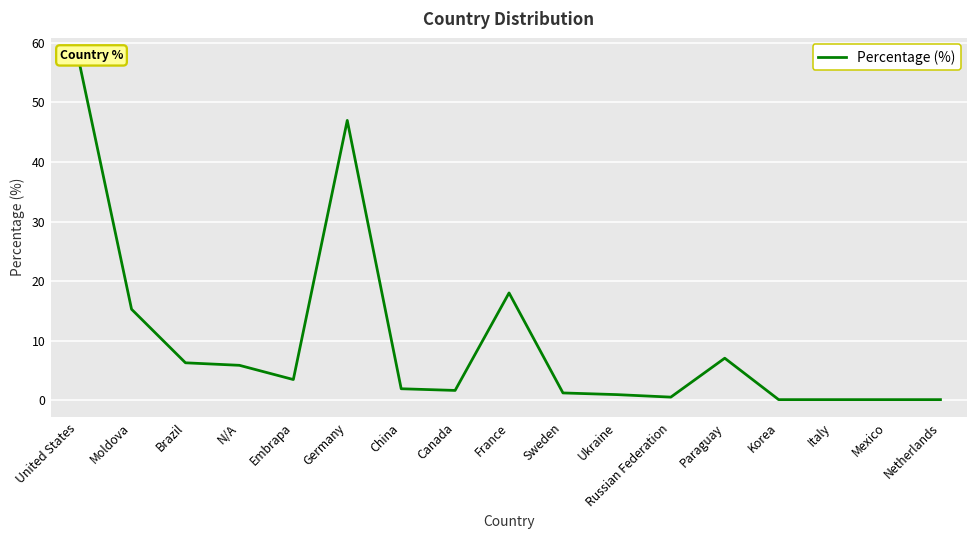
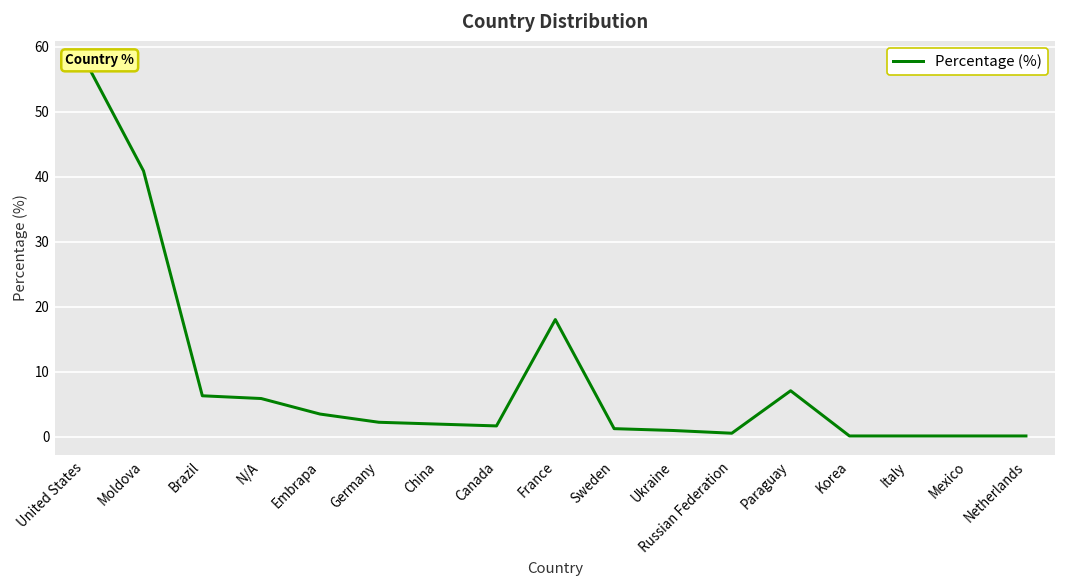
  {
-   "Moldova": 15,
+   "Moldova": 41,
    "Brazil": 6,
    "N/A": 6,
    "Embrapa": 4,
-   "Germany": 47,
+   "Germany": 2,
    "China": 2,
    "Canada": 2,
    "France": 18,
    "Sweden": 1,
    "Ukraine": 1,
    "Russian Federation": 1,
    "Paraguay": 7,
    "Korea": 0,
    "Italy": 0,
    "Mexico": 0,
    "Netherlands": 0
  }
